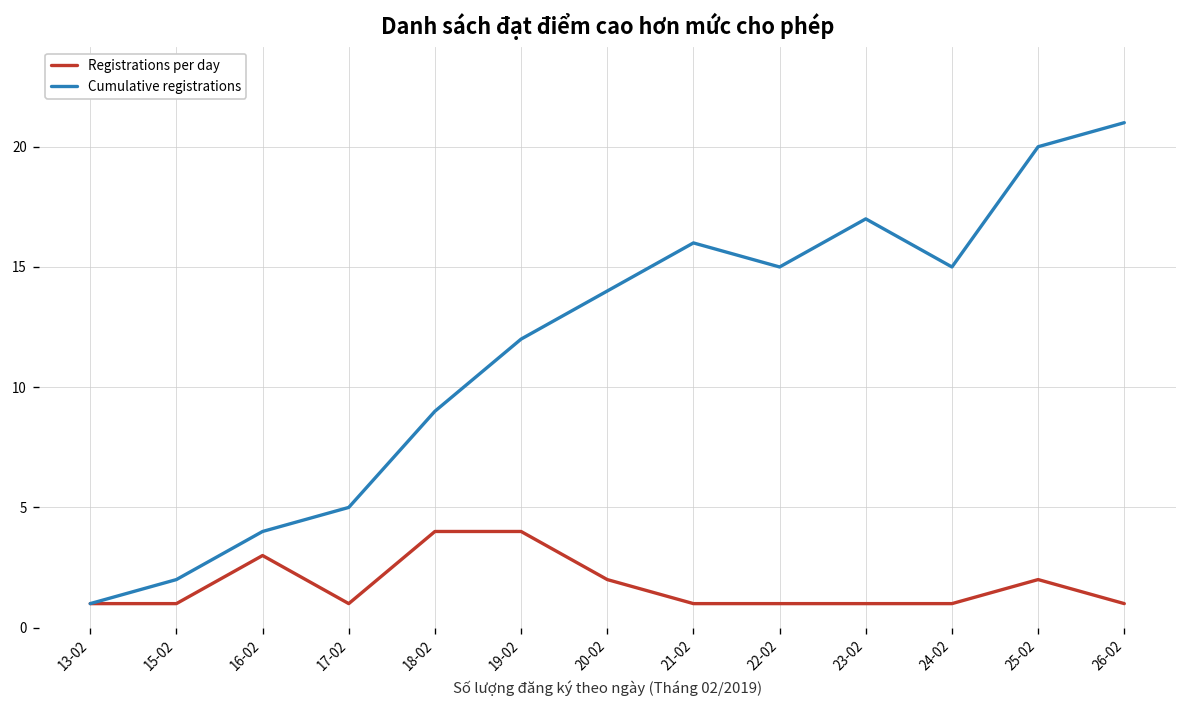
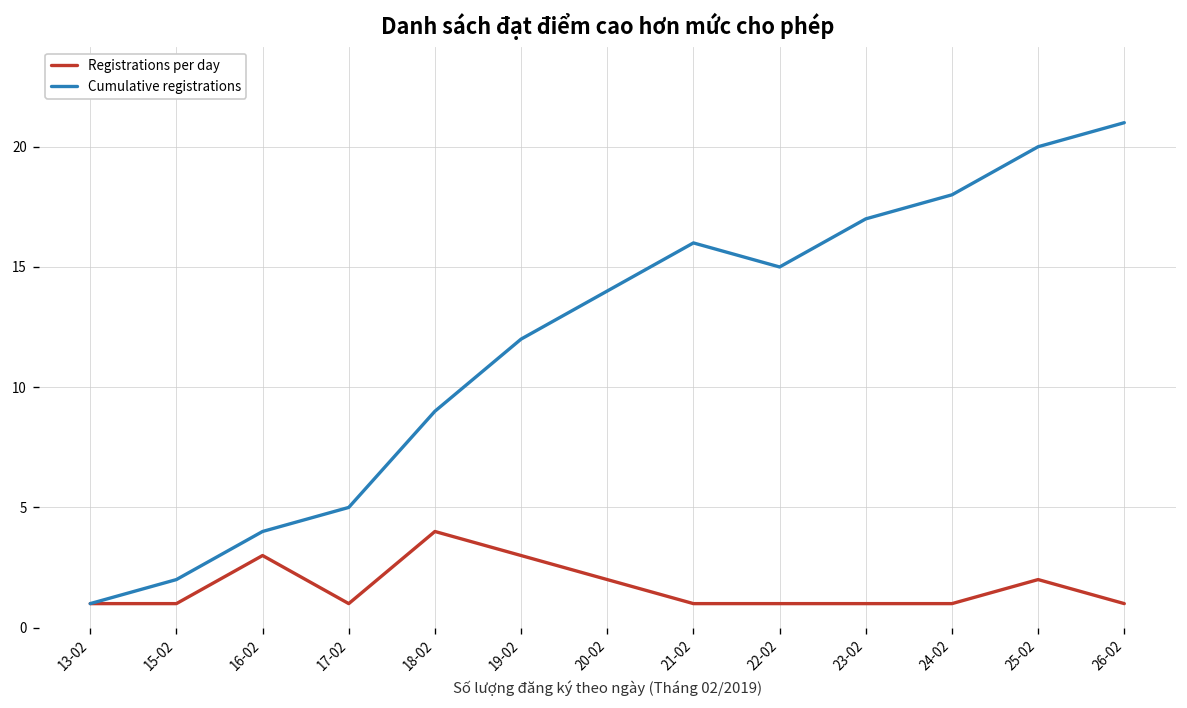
  {
    "Registrations per day": {
      "15-02": 1,
      "16-02": 3,
      "17-02": 1,
      "18-02": 4,
-     "19-02": 4,
+     "19-02": 3,
      "20-02": 2,
      "21-02": 1,
      "22-02": 1,
      "23-02": 1,
      "24-02": 1,
      "25-02": 2,
      "26-02": 1
    },
    "Cumulative registrations": {
      "15-02": 2,
      "16-02": 4,
      "17-02": 5,
      "18-02": 9,
      "19-02": 12,
      "20-02": 14,
      "21-02": 16,
      "22-02": 15,
      "23-02": 17,
-     "24-02": 15,
+     "24-02": 18,
      "25-02": 20,
      "26-02": 21
    }
  }
